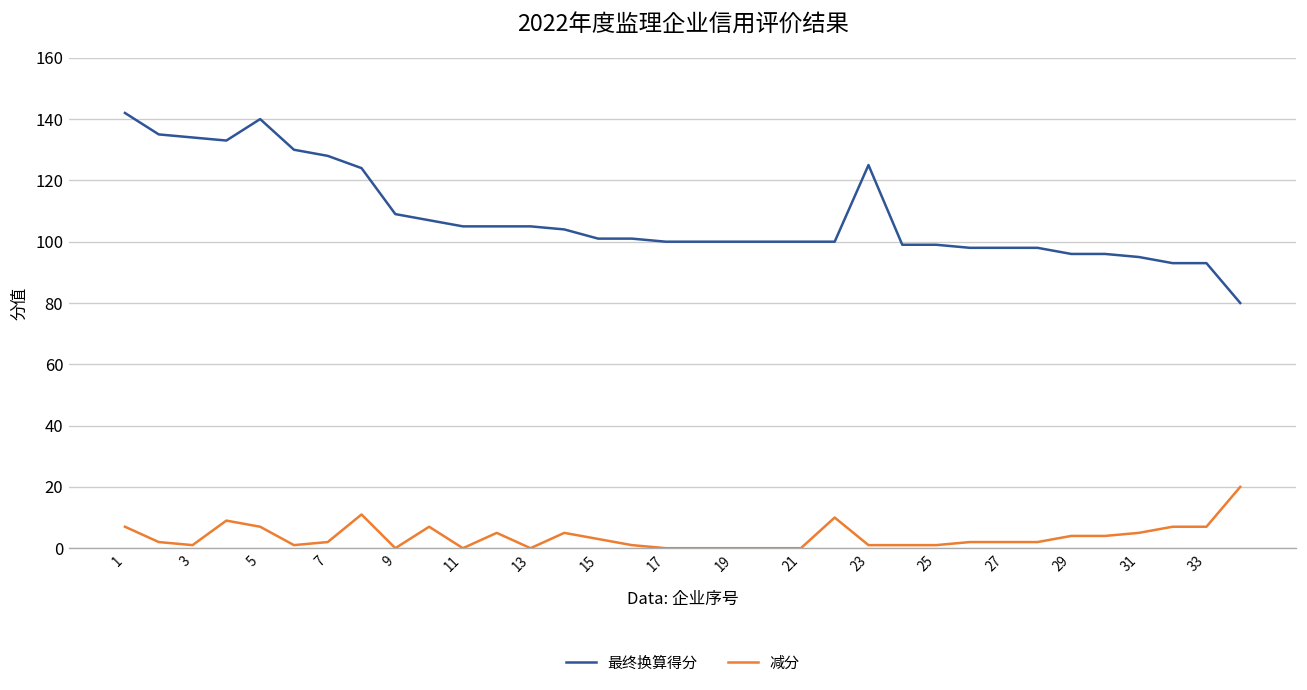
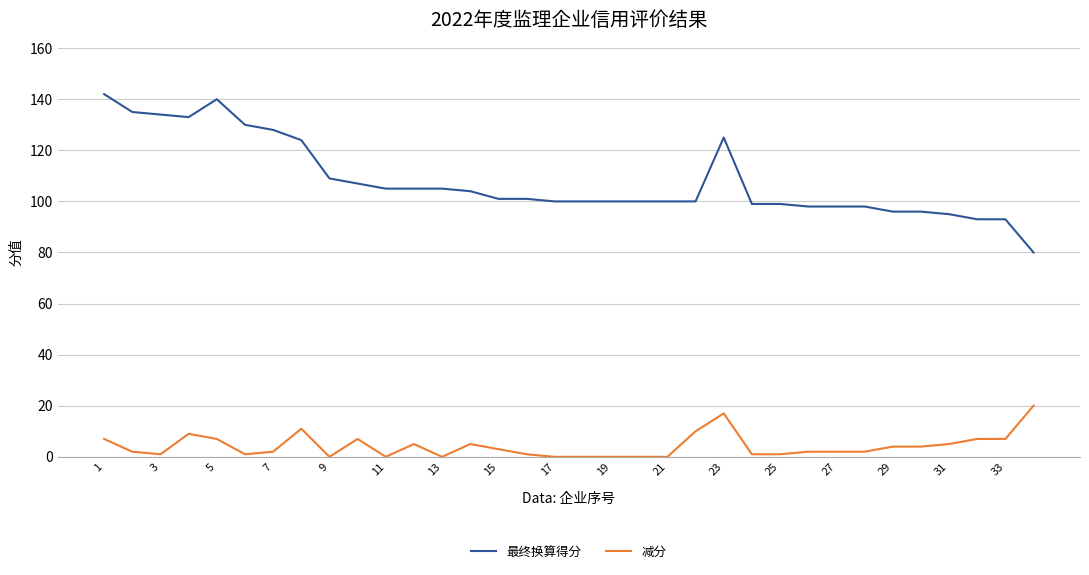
  {
    "最终换算得分": {
      "1": 142,
      "3": 134,
      "5": 140,
      "7": 128,
      "9": 109,
      "11": 105,
      "13": 105,
      "15": 101,
      "17": 100,
      "19": 100,
      "21": 100,
      "23": 125,
      "25": 99,
      "27": 98,
      "29": 96,
      "31": 95,
      "33": 93
    },
    "减分": {
      "1": 7,
      "3": 1,
      "5": 7,
      "7": 2,
      "9": 0,
      "11": 0,
      "13": 0,
      "15": 3,
      "17": 0,
      "19": 0,
      "21": 0,
-     "23": 1,
+     "23": 17,
      "25": 1,
      "27": 2,
      "29": 4,
      "31": 5,
      "33": 7
    }
  }
